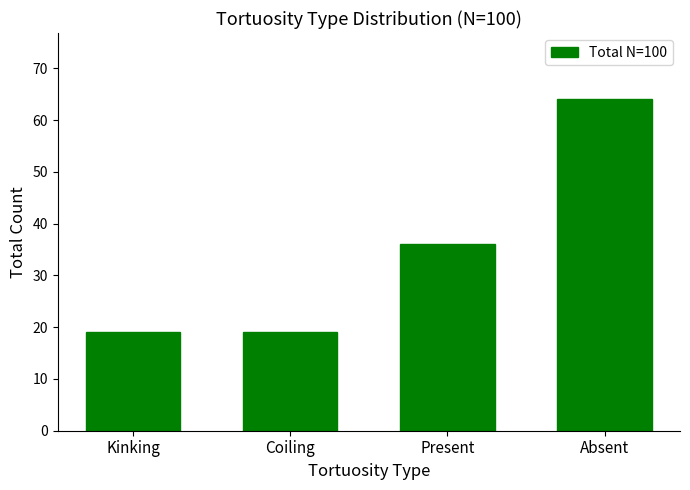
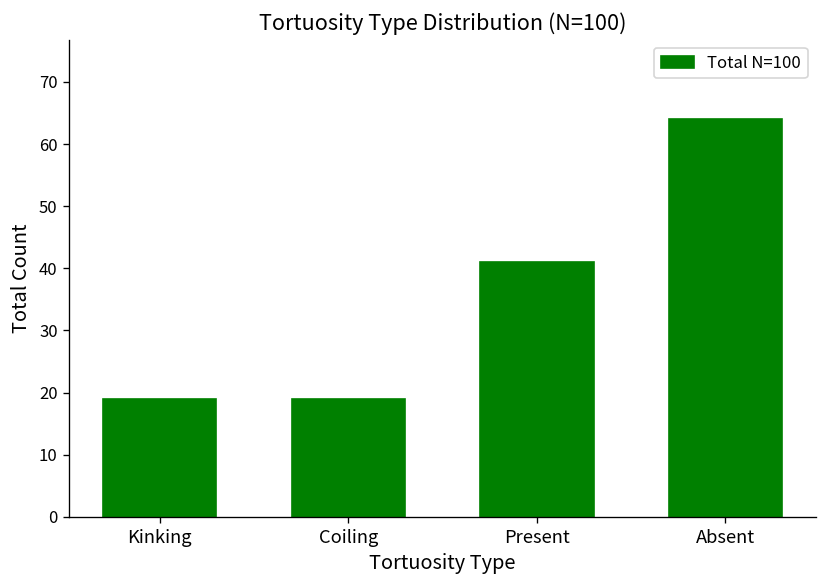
  {
    "Kinking": 19,
    "Coiling": 19,
-   "Present": 36,
+   "Present": 41,
    "Absent": 64
  }
